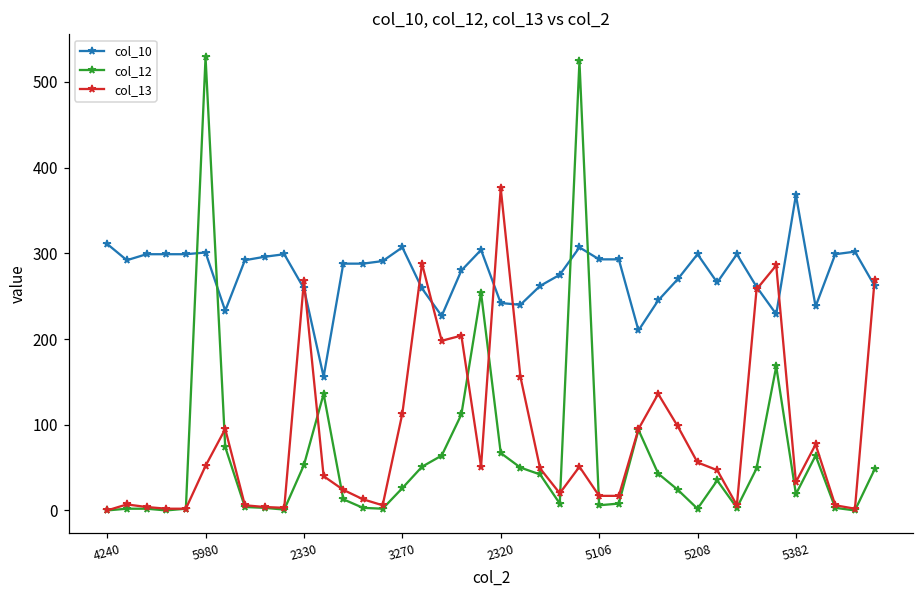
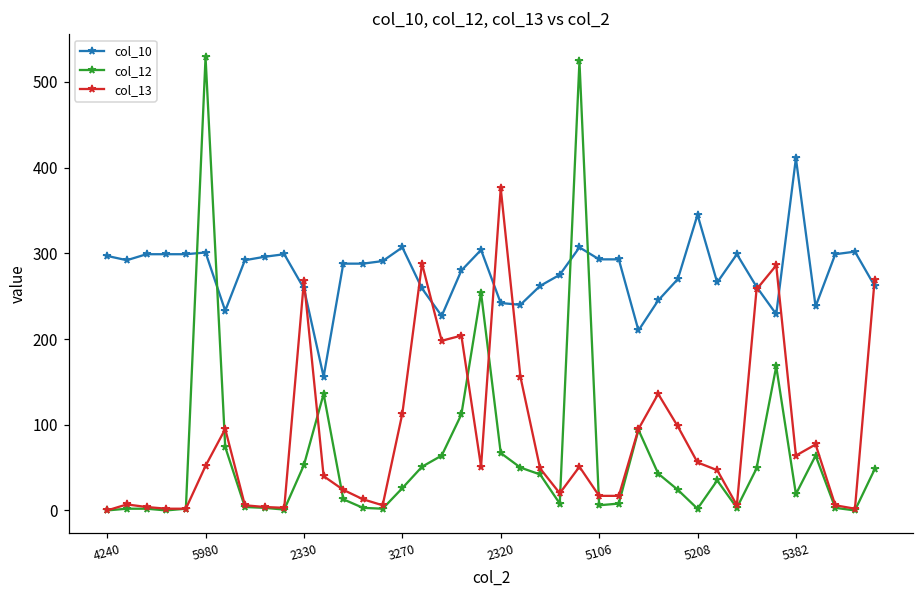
  {
    "col_10": {
-     "4240": 310,
+     "4240": 300,
      "2330": 260,
      "3270": 310,
-     "5208": 300,
-     "5382": 370
+     "5208": 350,
+     "5382": 410
    },
    "col_12": {
      "2330": 50,
      "3270": 30,
      "5208": 0,
      "5382": 20
    },
    "col_13": {
      "2330": 270,
      "3270": 110,
      "5208": 60,
-     "5382": 30
+     "5382": 60
    }
  }
